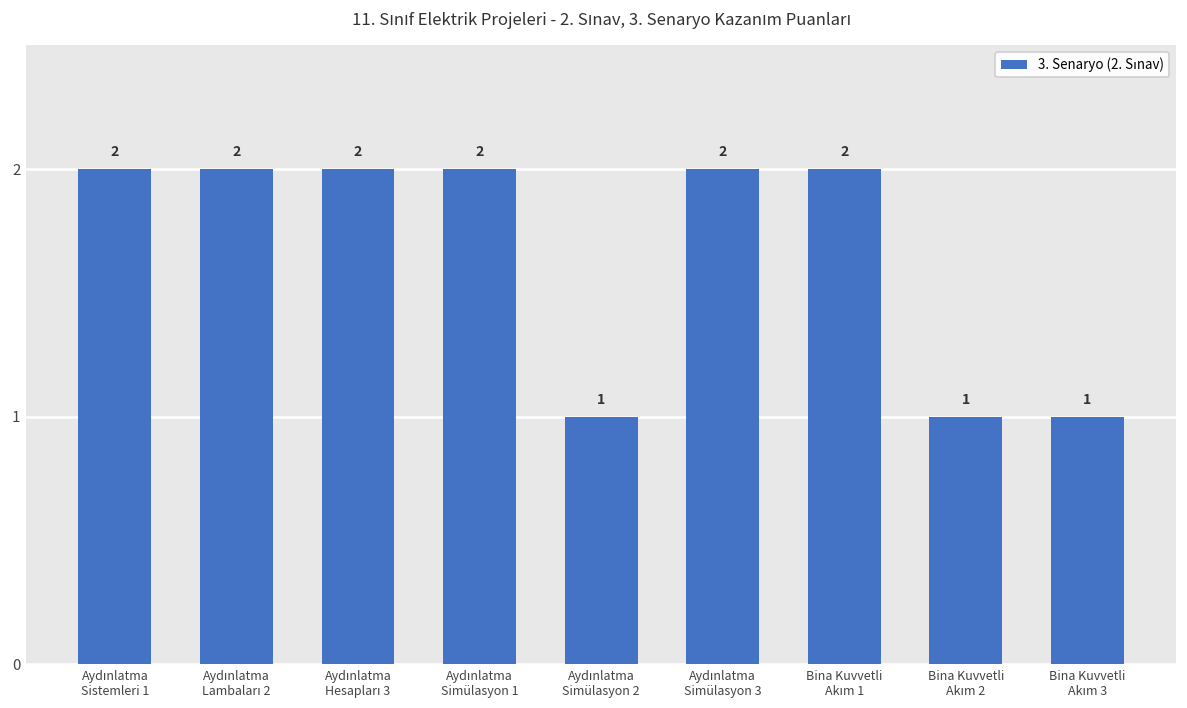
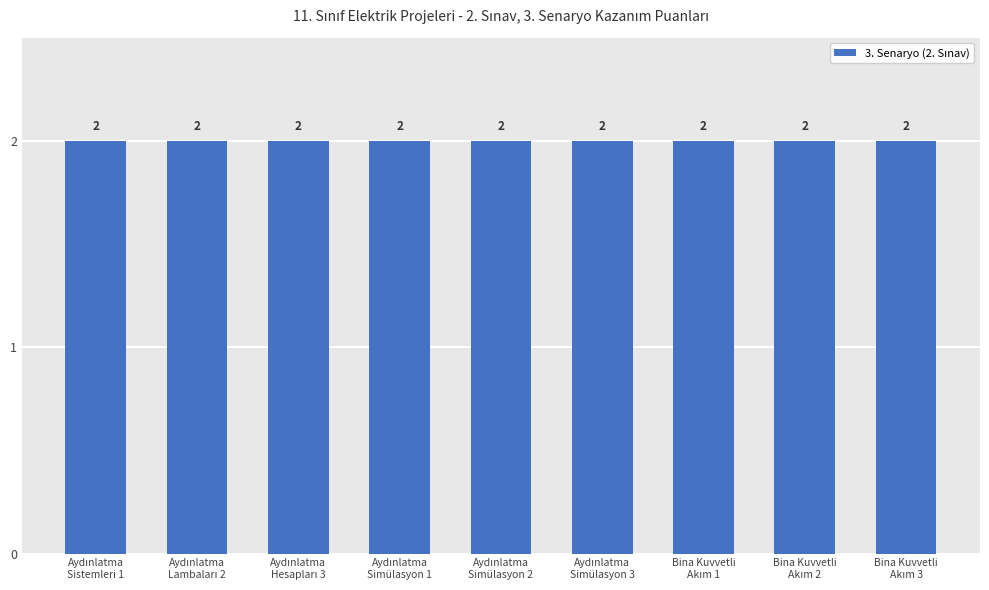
  {
    "Aydınlatma Sistemleri 1": 2,
    "Aydınlatma Lambaları 2": 2,
    "Aydınlatma Hesapları 3": 2,
    "Aydınlatma Simülasyon 1": 2,
-   "Aydınlatma Simülasyon 2": 1,
+   "Aydınlatma Simülasyon 2": 2,
    "Aydınlatma Simülasyon 3": 2,
    "Bina Kuvvetli Akım 1": 2,
-   "Bina Kuvvetli Akım 2": 1,
-   "Bina Kuvvetli Akım 3": 1
+   "Bina Kuvvetli Akım 2": 2,
+   "Bina Kuvvetli Akım 3": 2
  }
